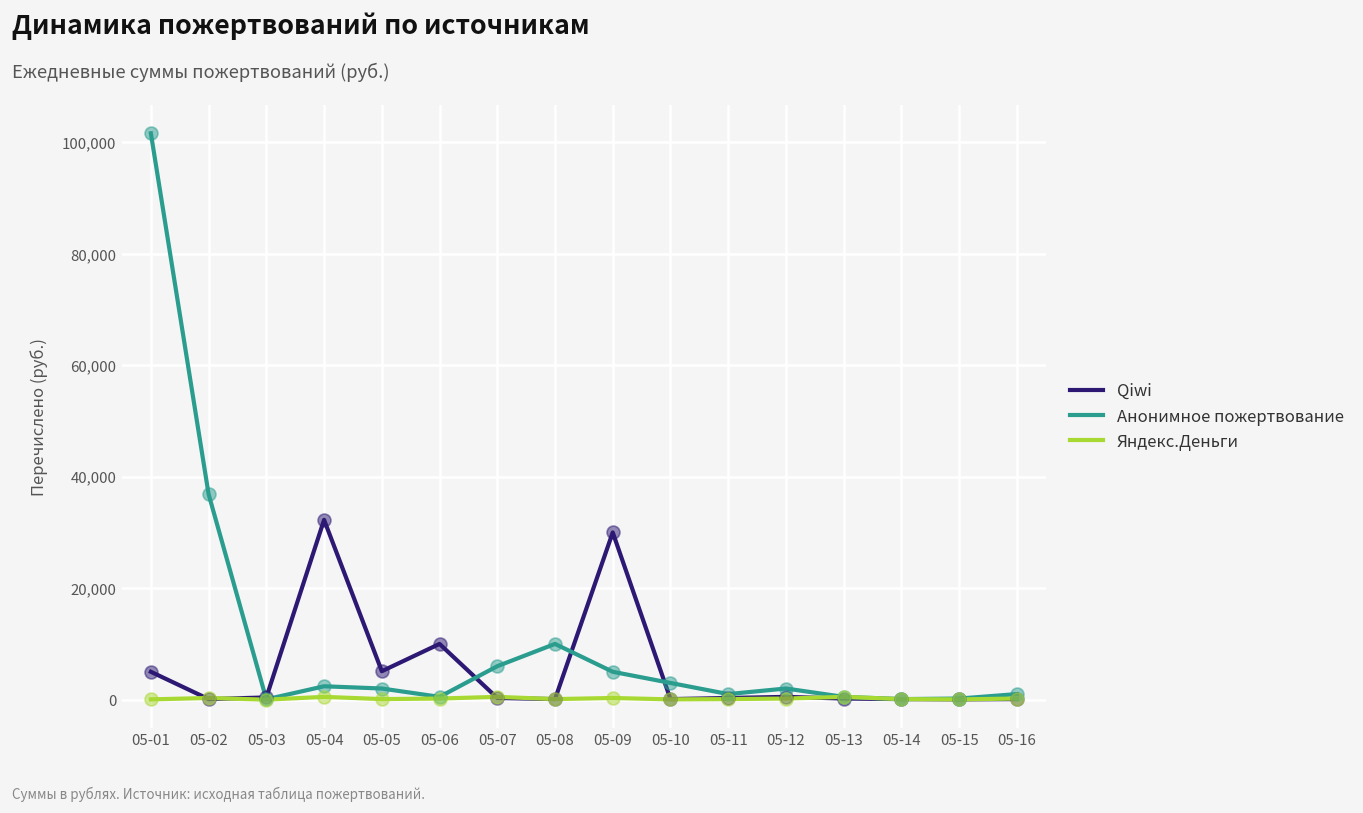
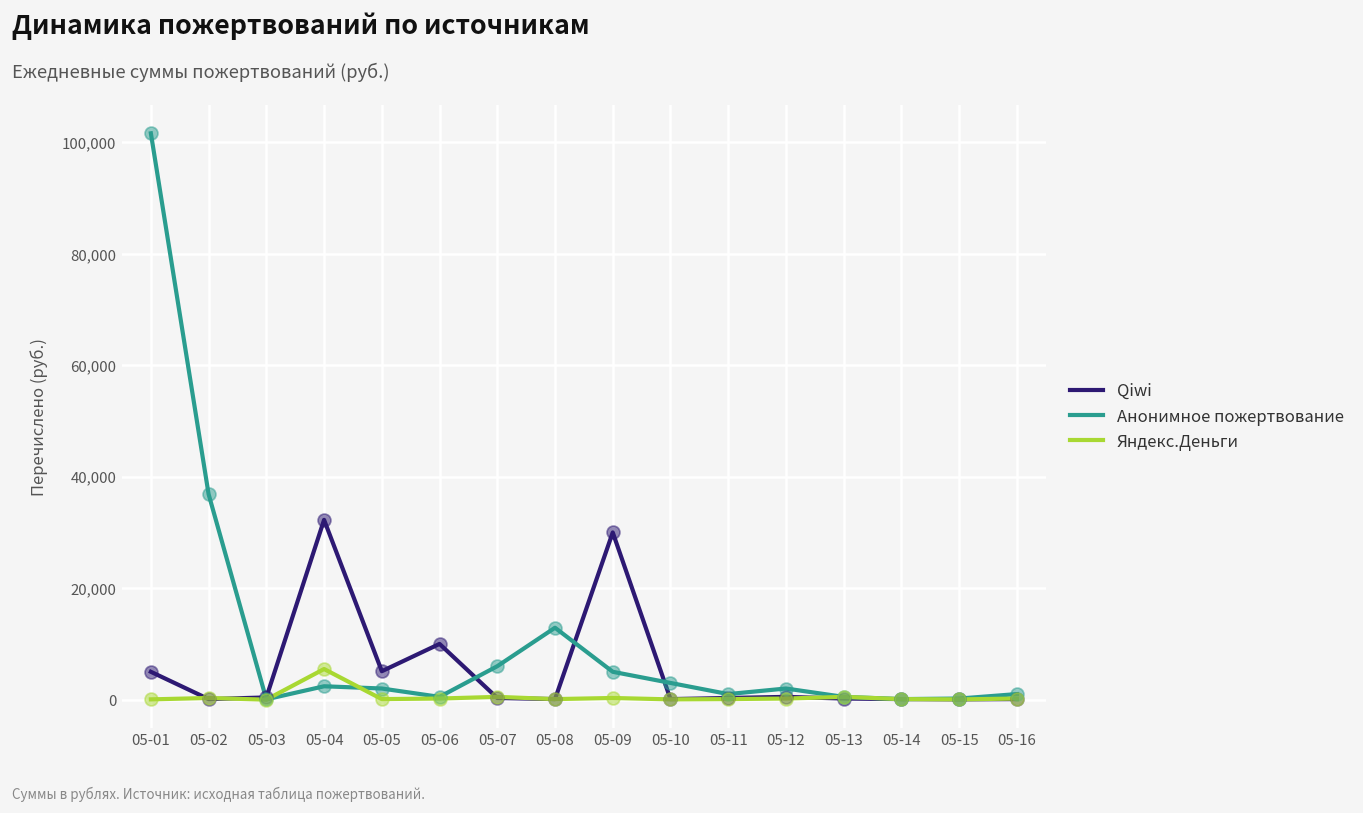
  {
    "Qiwi": {
      "05-01": "5,000",
      "05-04": "32,000",
      "05-05": "5,000",
      "05-06": "10,000",
      "05-09": "30,000"
    },
    "Анонимное пожертвование": {
      "05-01": "102,000",
      "05-02": "37,000",
      "05-04": "2,000",
      "05-05": "2,000",
      "05-07": "6,000",
-     "05-08": "10,000",
+     "05-08": "13,000",
      "05-09": "5,000",
      "05-10": "3,000",
      "05-11": "1,000",
      "05-12": "2,000",
      "05-16": "1,000"
    },
    "Яндекс.Деньги": {
      "05-01": "0",
-     "05-04": "1,000",
+     "05-04": "5,000",
      "05-05": "0",
      "05-09": "0"
    }
  }
